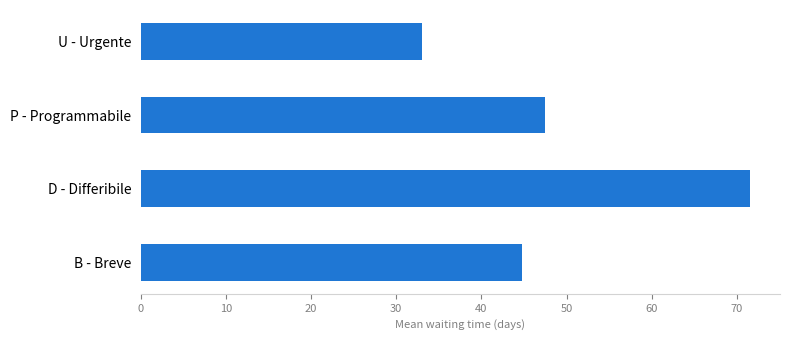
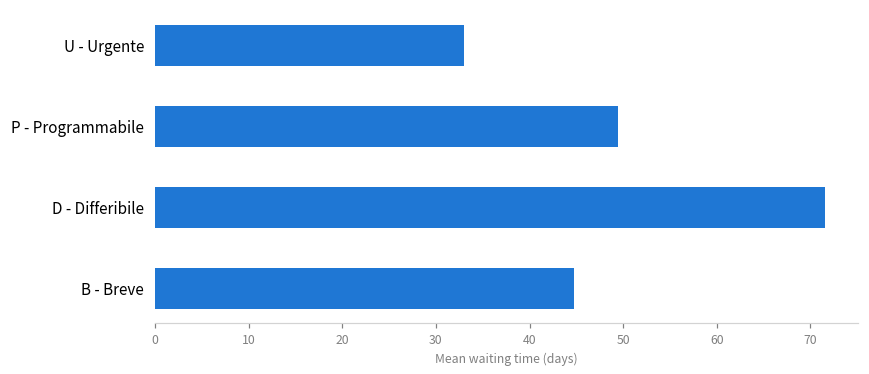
  {
    "U - Urgente": 33,
-   "P - Programmabile": 48,
+   "P - Programmabile": 50,
    "D - Differibile": 72,
    "B - Breve": 45
  }
